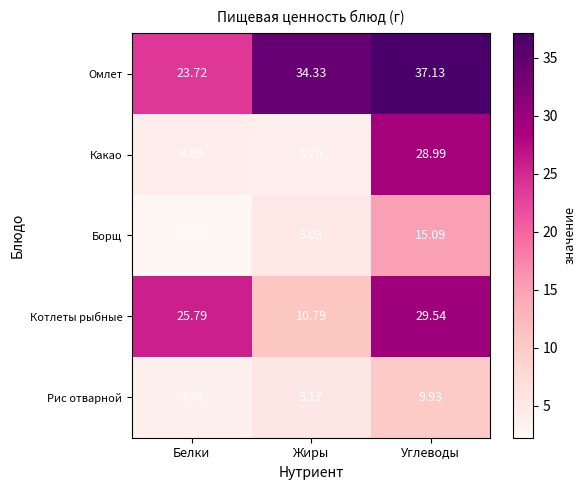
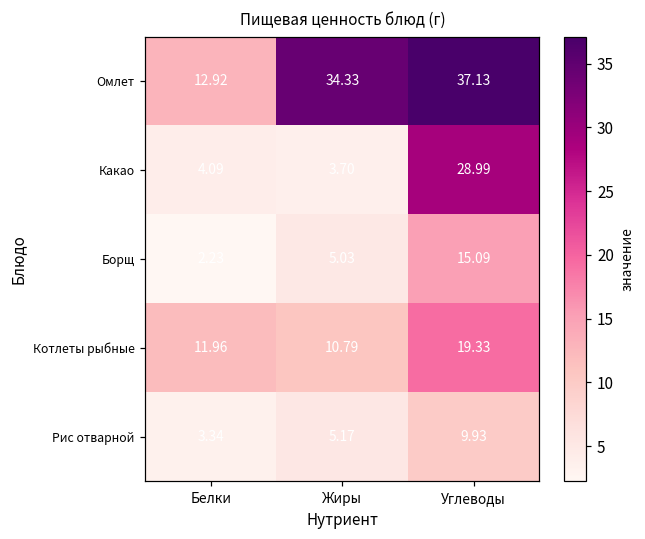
  {
    "Омлет": {
-     "Белки": 23.72,
+     "Белки": 12.92,
      "Жиры": 34.33,
      "Углеводы": 37.13
    },
    "Какао": {
      "Углеводы": 28.99
    },
    "Борщ": {
      "Углеводы": 15.09
    },
    "Котлеты рыбные": {
-     "Белки": 25.79,
+     "Белки": 11.96,
      "Жиры": 10.79,
-     "Углеводы": 29.54
+     "Углеводы": 19.33
    },
    "Рис отварной": {
      "Углеводы": 9.93
    }
  }
